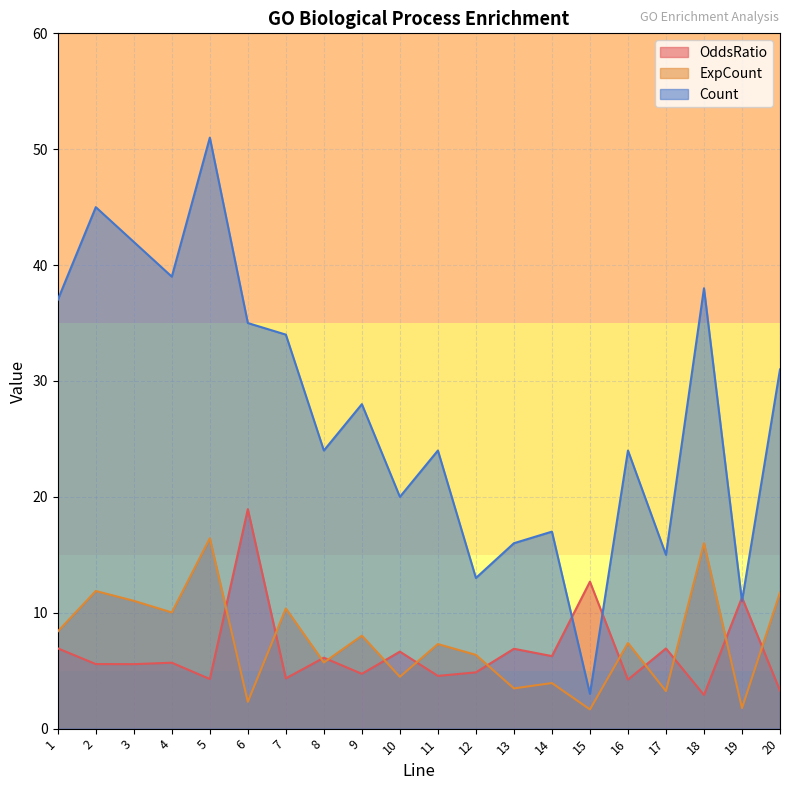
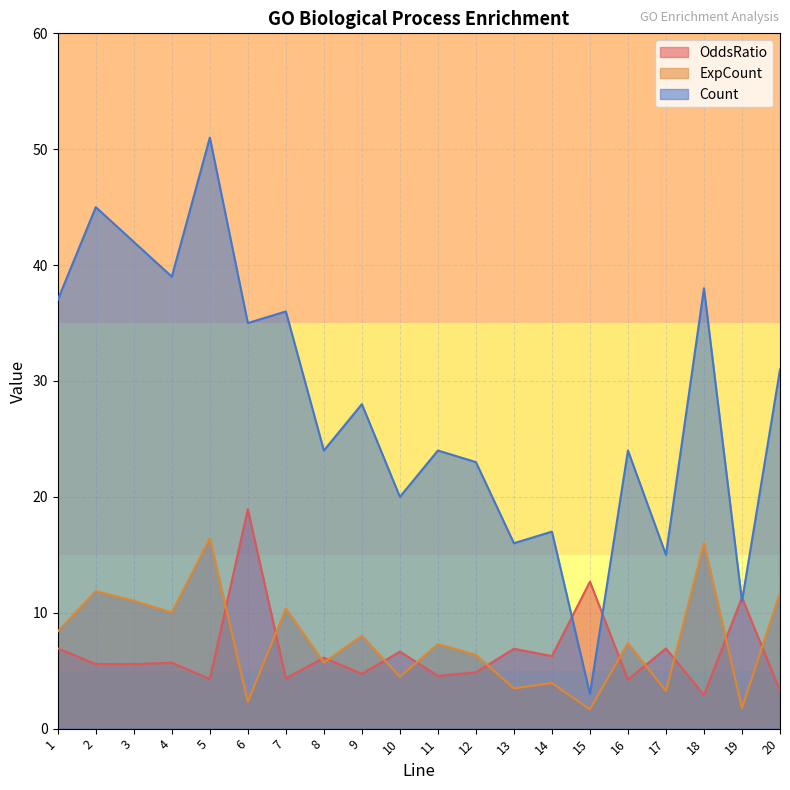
  {
    "Count": {
      "1": 37,
      "2": 45,
      "3": 42,
      "4": 39,
      "5": 51,
      "6": 35,
-     "7": 34,
+     "7": 36,
      "8": 24,
      "9": 28,
      "10": 20,
      "11": 24,
-     "12": 13,
+     "12": 23,
      "13": 16,
      "14": 17,
      "15": 3,
      "16": 24,
      "17": 15,
      "18": 38,
      "19": 11,
      "20": 31
    }
  }
